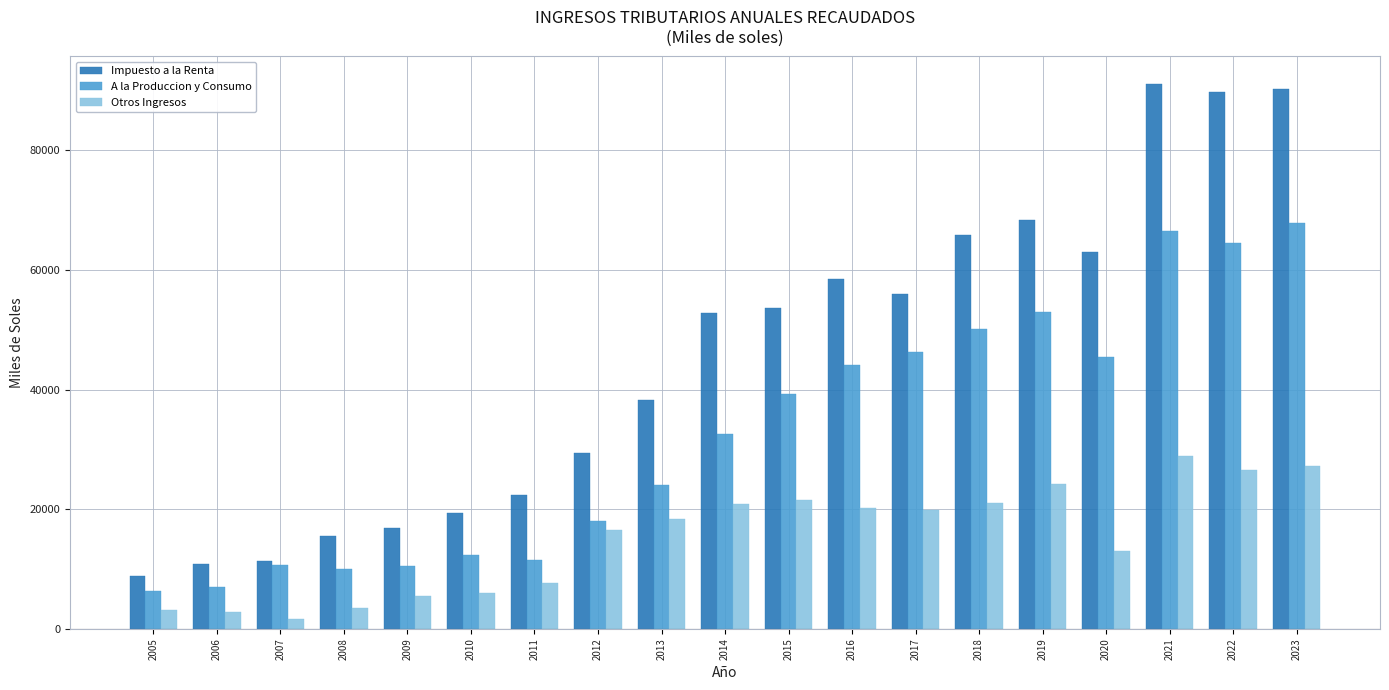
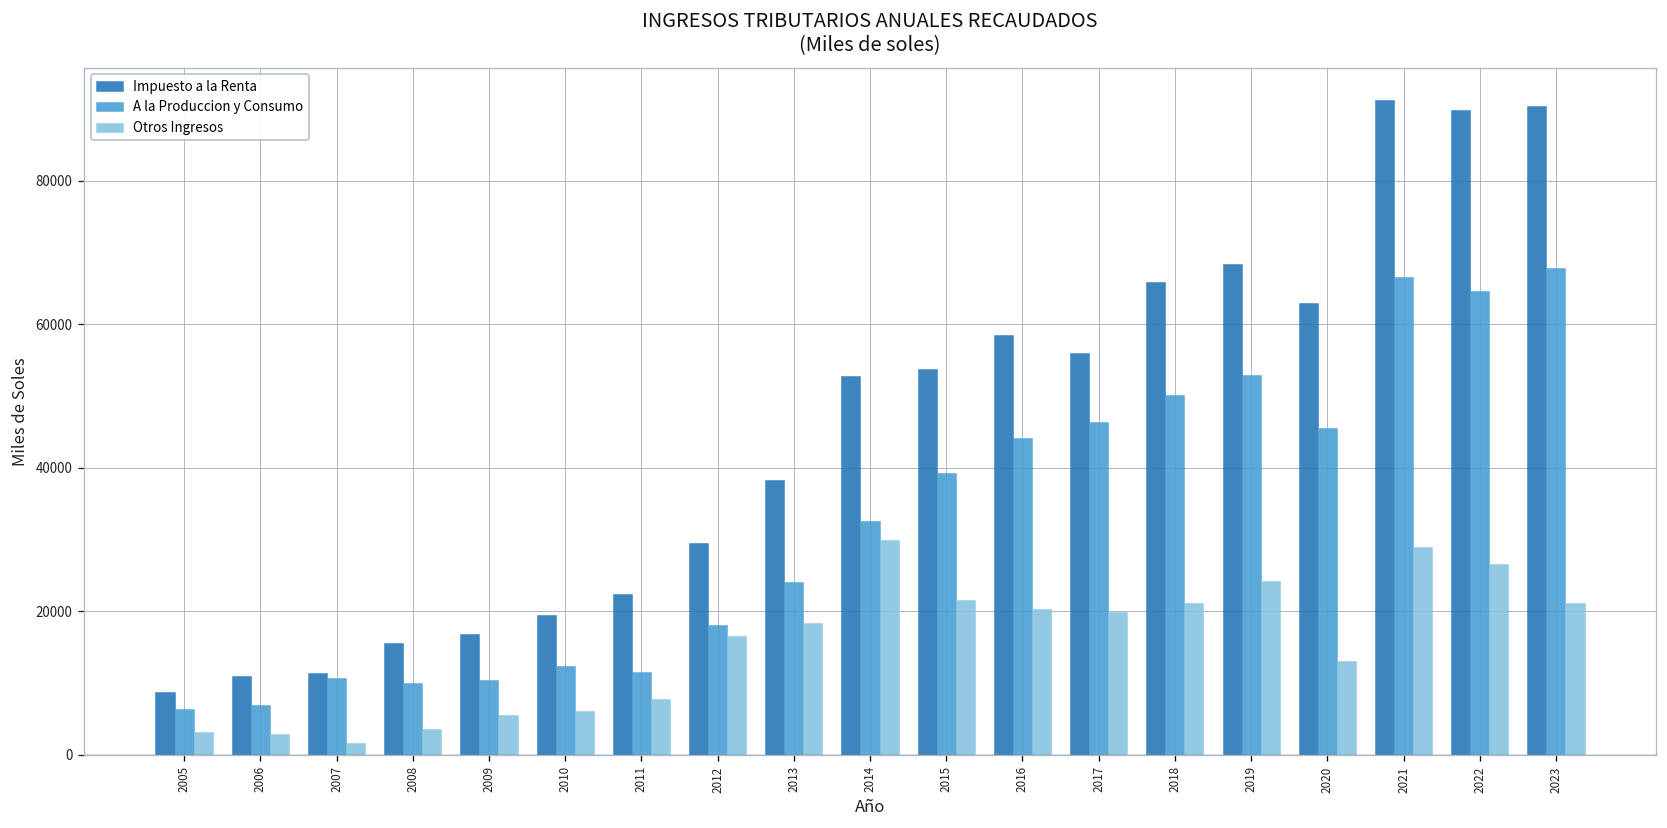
  {
    "Otros Ingresos": {
      "2005": 3000,
      "2006": 3000,
      "2007": 2000,
      "2008": 4000,
      "2009": 6000,
      "2010": 6000,
      "2011": 8000,
      "2012": 17000,
      "2013": 18000,
-     "2014": 21000,
+     "2014": 30000,
      "2015": 22000,
      "2016": 20000,
      "2017": 20000,
      "2018": 21000,
      "2019": 24000,
      "2020": 13000,
      "2021": 29000,
      "2022": 27000,
-     "2023": 27000
+     "2023": 21000
    }
  }
